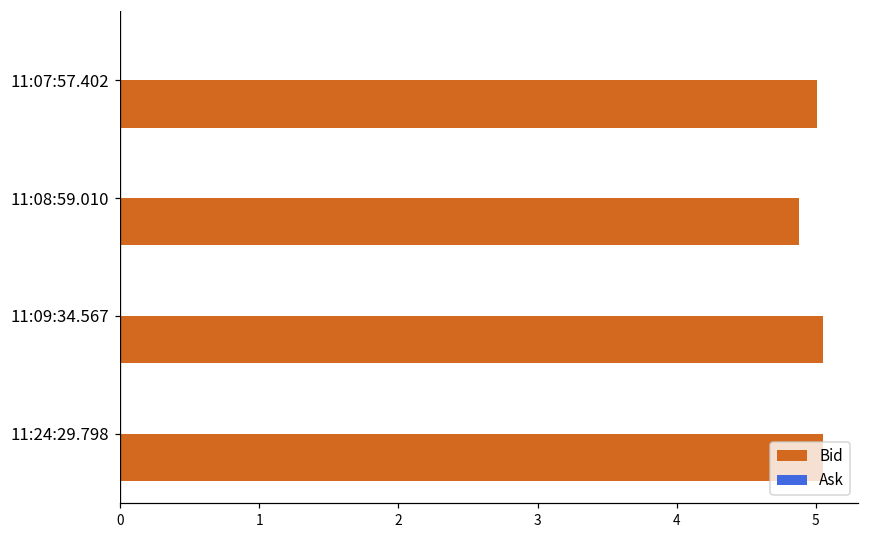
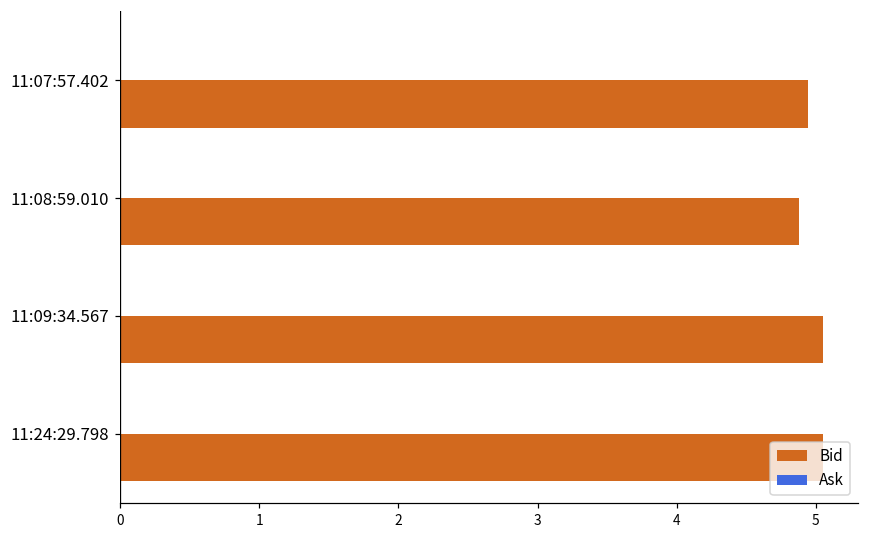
  {
    "Bid": {
-     "11:07:57.402": 5.01,
+     "11:07:57.402": 4.94,
      "11:08:59.010": 4.88,
      "11:09:34.567": 5.05
    },
    "Ask": {
      "11:07:57.402": 0.00,
      "11:08:59.010": 0.00,
      "11:09:34.567": 0.00,
      "11:24:29.798": 0.00
    }
  }
